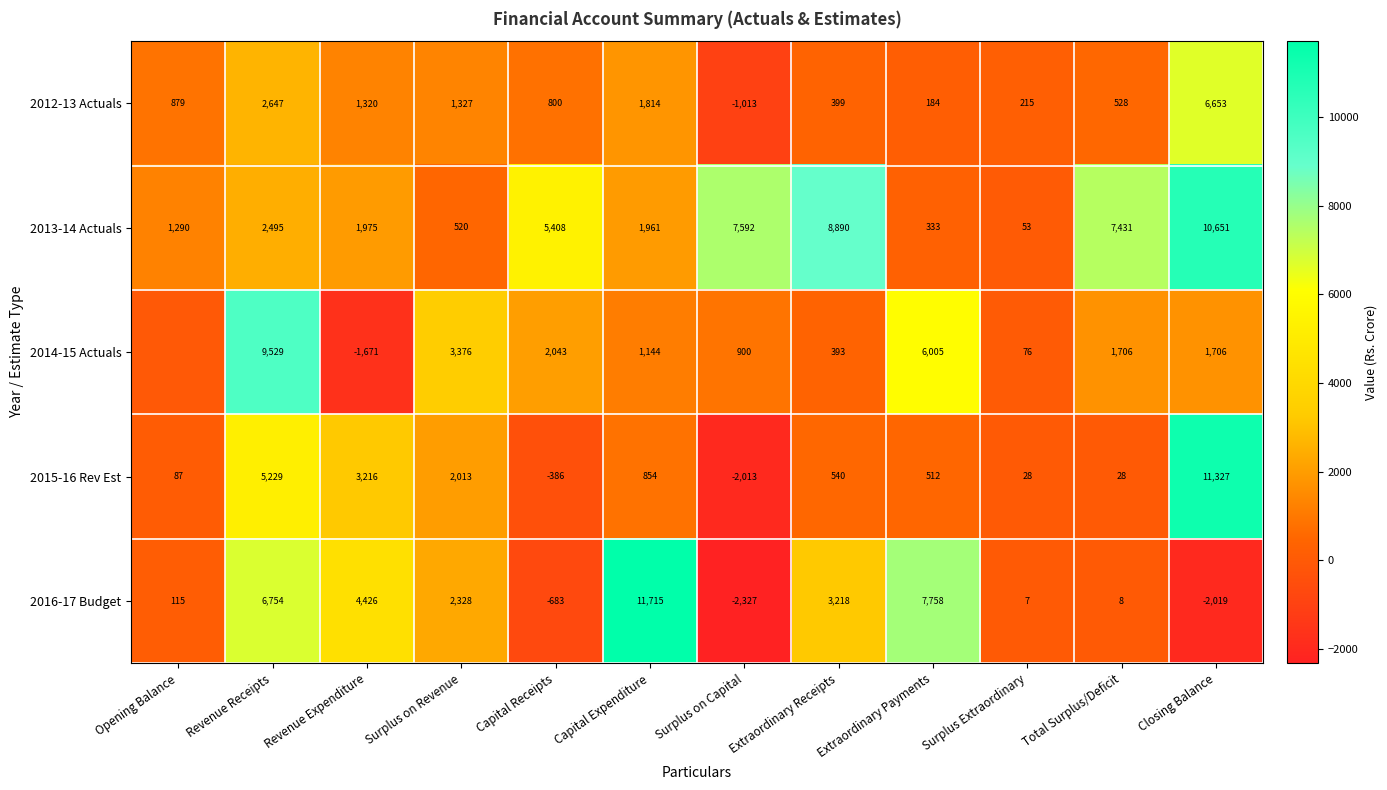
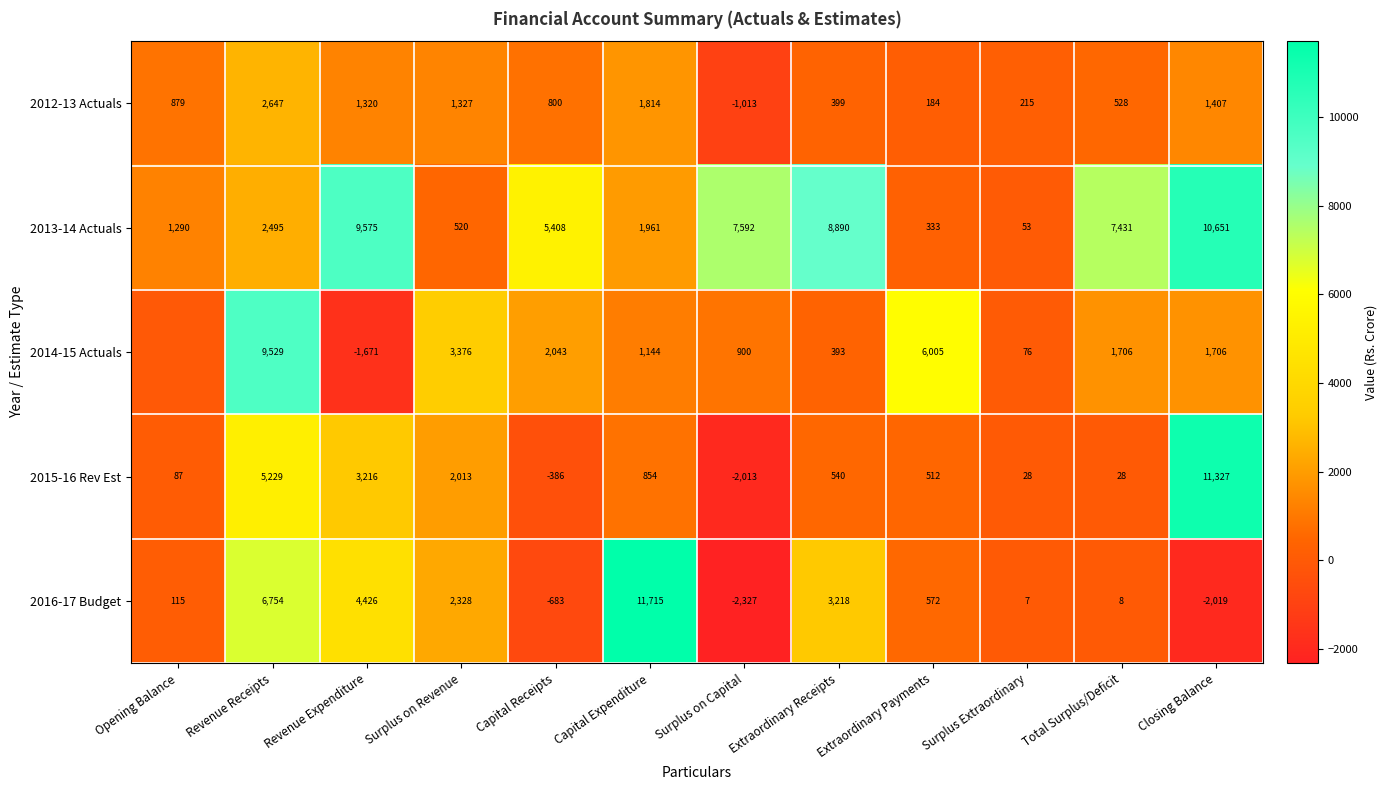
  {
    "2012-13 Actuals": {
      "Opening Balance": "879",
      "Revenue Receipts": "2,647",
      "Revenue Expenditure": "1,320",
      "Surplus on Revenue": "1,327",
      "Capital Receipts": "800",
      "Capital Expenditure": "1,814",
      "Surplus on Capital": "-1,013",
      "Extraordinary Receipts": "399",
      "Extraordinary Payments": "184",
      "Surplus Extraordinary": "215",
      "Total Surplus/Deficit": "528",
-     "Closing Balance": "6,653"
+     "Closing Balance": "1,407"
    },
    "2013-14 Actuals": {
      "Opening Balance": "1,290",
      "Revenue Receipts": "2,495",
-     "Revenue Expenditure": "1,975",
+     "Revenue Expenditure": "9,575",
      "Surplus on Revenue": "520",
      "Capital Receipts": "5,408",
      "Capital Expenditure": "1,961",
      "Surplus on Capital": "7,592",
      "Extraordinary Receipts": "8,890",
      "Extraordinary Payments": "333",
      "Surplus Extraordinary": "53",
      "Total Surplus/Deficit": "7,431",
      "Closing Balance": "10,651"
    },
    "2014-15 Actuals": {
      "Revenue Receipts": "9,529",
      "Revenue Expenditure": "-1,671",
      "Surplus on Revenue": "3,376",
      "Capital Receipts": "2,043",
      "Capital Expenditure": "1,144",
      "Surplus on Capital": "900",
      "Extraordinary Receipts": "393",
      "Extraordinary Payments": "6,005",
      "Surplus Extraordinary": "76",
      "Total Surplus/Deficit": "1,706",
      "Closing Balance": "1,706"
    },
    "2015-16 Rev Est": {
      "Opening Balance": "87",
      "Revenue Receipts": "5,229",
      "Revenue Expenditure": "3,216",
      "Surplus on Revenue": "2,013",
      "Capital Receipts": "-386",
      "Capital Expenditure": "854",
      "Surplus on Capital": "-2,013",
      "Extraordinary Receipts": "540",
      "Extraordinary Payments": "512",
      "Surplus Extraordinary": "28",
      "Total Surplus/Deficit": "28",
      "Closing Balance": "11,327"
    },
    "2016-17 Budget": {
      "Opening Balance": "115",
      "Revenue Receipts": "6,754",
      "Revenue Expenditure": "4,426",
      "Surplus on Revenue": "2,328",
      "Capital Receipts": "-683",
      "Capital Expenditure": "11,715",
      "Surplus on Capital": "-2,327",
      "Extraordinary Receipts": "3,218",
-     "Extraordinary Payments": "7,758",
+     "Extraordinary Payments": "572",
      "Surplus Extraordinary": "7",
      "Total Surplus/Deficit": "8",
      "Closing Balance": "-2,019"
    }
  }
